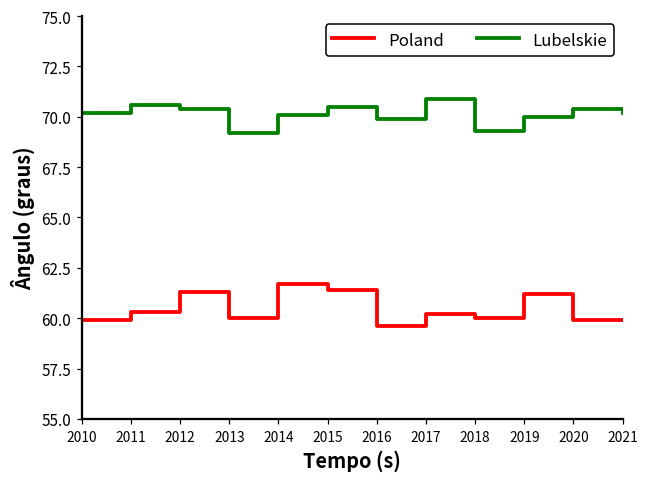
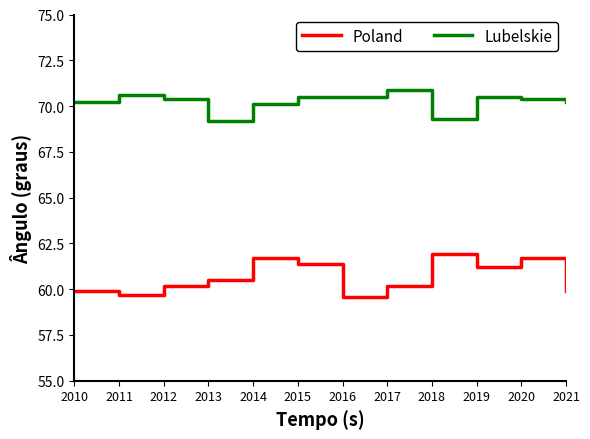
  {
    "Poland": {
      "2010": 59.9,
-     "2011": 60.3,
-     "2012": 61.3,
-     "2013": 60.0,
+     "2011": 59.7,
+     "2012": 60.2,
+     "2013": 60.5,
      "2014": 61.7,
      "2015": 61.4,
      "2016": 59.6,
      "2017": 60.2,
-     "2018": 60.0,
+     "2018": 61.9,
      "2019": 61.2,
-     "2020": 59.9,
+     "2020": 61.7,
      "2021": 59.9
    },
    "Lubelskie": {
      "2010": 70.2,
      "2011": 70.6,
      "2012": 70.4,
      "2013": 69.2,
      "2014": 70.1,
      "2015": 70.5,
-     "2016": 69.9,
+     "2016": 70.5,
      "2017": 70.9,
      "2018": 69.3,
-     "2019": 70.0,
+     "2019": 70.5,
      "2020": 70.4,
      "2021": 70.2
    }
  }
